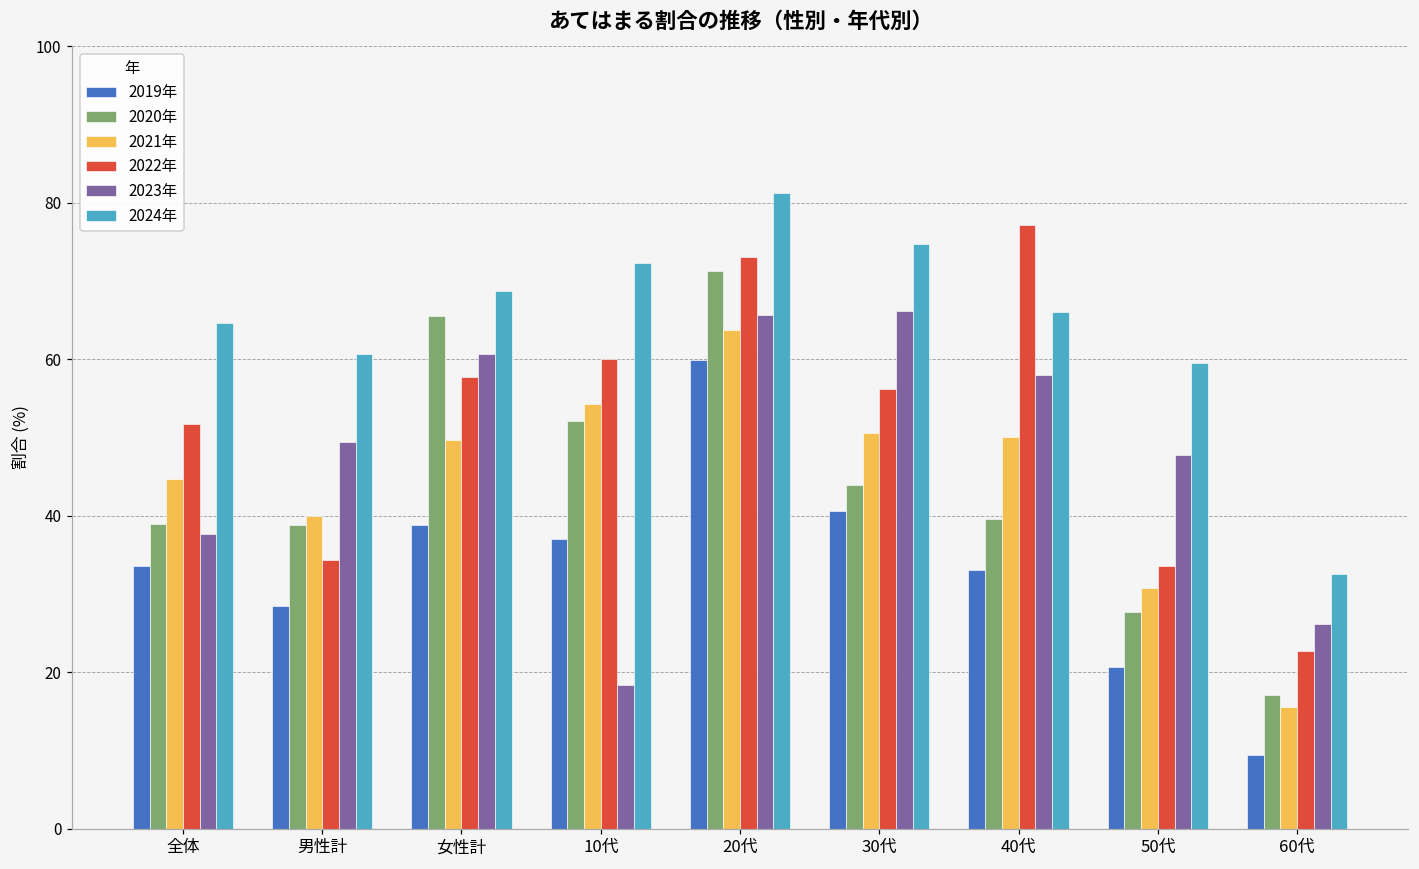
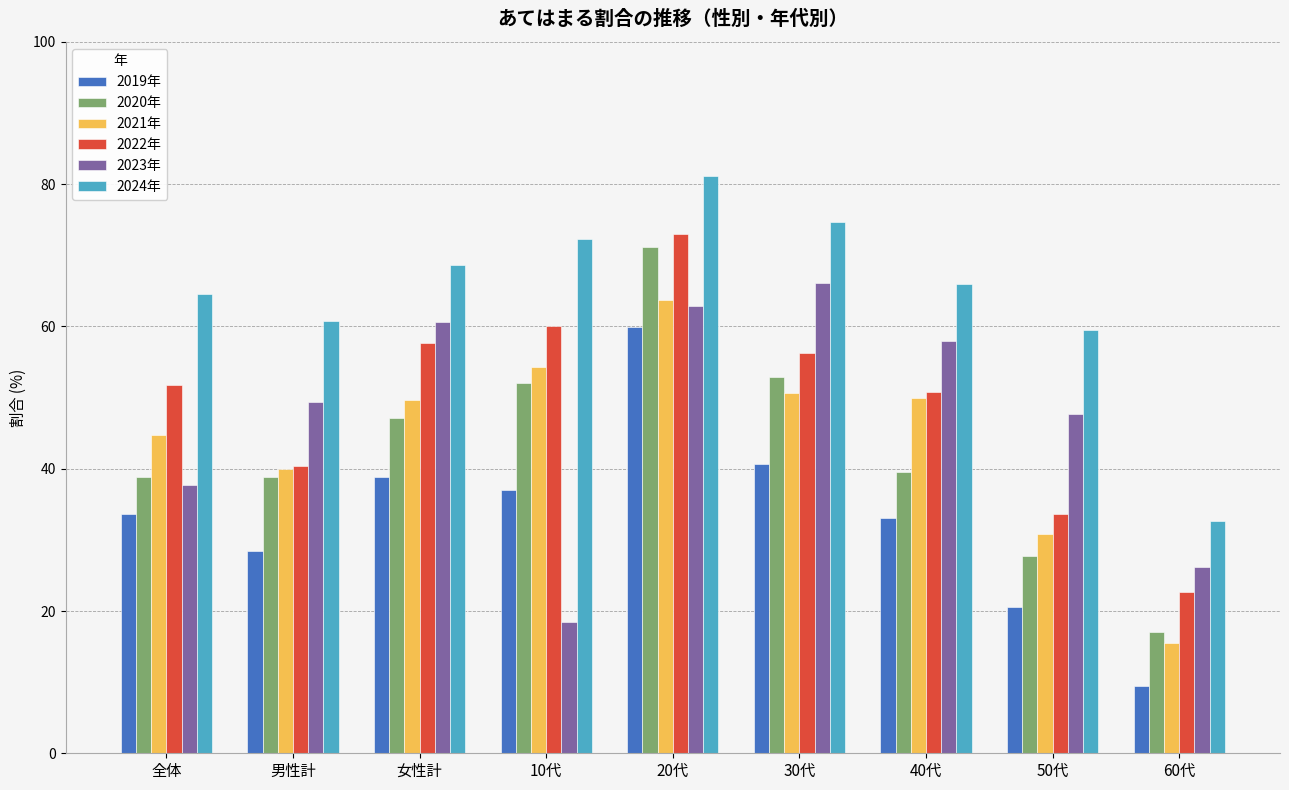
  {
    "2020年": {
      "全体": 39,
      "男性計": 39,
-     "女性計": 66,
+     "女性計": 47,
      "10代": 52,
      "20代": 71,
-     "30代": 44,
+     "30代": 53,
      "40代": 40,
      "50代": 28,
      "60代": 17
    },
    "2021年": {
      "全体": 45,
      "男性計": 40,
      "女性計": 50,
      "10代": 54,
      "20代": 64,
      "30代": 51,
      "40代": 50,
      "50代": 31,
      "60代": 16
    },
    "2022年": {
      "全体": 52,
-     "男性計": 34,
+     "男性計": 40,
      "女性計": 58,
      "10代": 60,
      "20代": 73,
      "30代": 56,
-     "40代": 77,
+     "40代": 51,
      "50代": 34,
      "60代": 23
    },
    "2023年": {
      "全体": 38,
      "男性計": 49,
      "女性計": 61,
      "10代": 18,
-     "20代": 66,
+     "20代": 63,
      "30代": 66,
      "40代": 58,
      "50代": 48,
      "60代": 26
    }
  }
